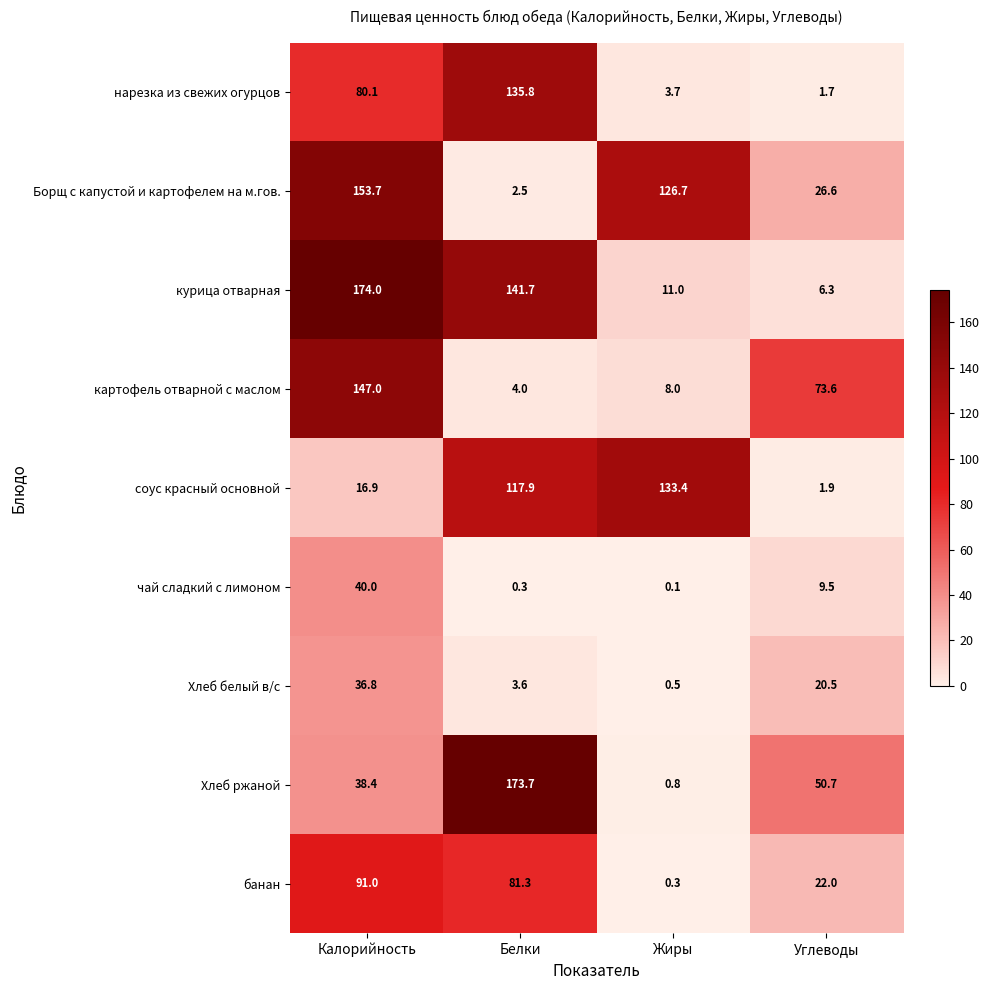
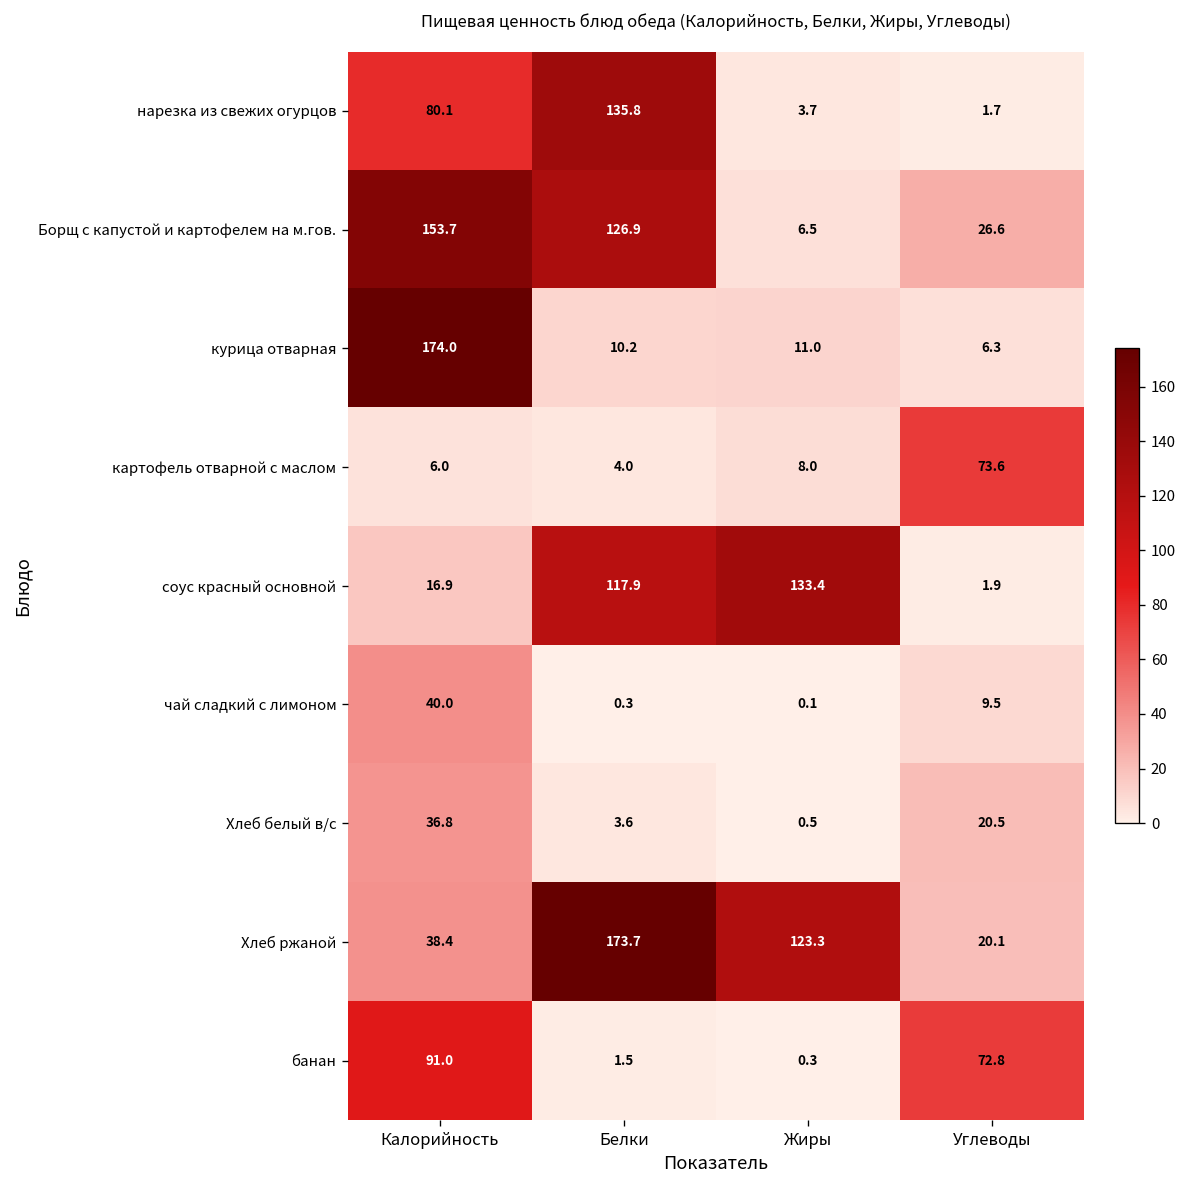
  {
    "нарезка из свежих огурцов": {
      "Калорийность": 80.1,
      "Белки": 135.8,
      "Жиры": 3.7,
      "Углеводы": 1.7
    },
    "Борщ с капустой и картофелем на м.гов.": {
      "Калорийность": 153.7,
-     "Белки": 2.5,
-     "Жиры": 126.7,
+     "Белки": 126.9,
+     "Жиры": 6.5,
      "Углеводы": 26.6
    },
    "курица отварная": {
      "Калорийность": 174.0,
-     "Белки": 141.7,
+     "Белки": 10.2,
      "Жиры": 11.0,
      "Углеводы": 6.3
    },
    "картофель отварной с маслом": {
-     "Калорийность": 147.0,
+     "Калорийность": 6.0,
      "Белки": 4.0,
      "Жиры": 8.0,
      "Углеводы": 73.6
    },
    "соус красный основной": {
      "Калорийность": 16.9,
      "Белки": 117.9,
      "Жиры": 133.4,
      "Углеводы": 1.9
    },
    "чай сладкий с лимоном": {
      "Калорийность": 40.0,
      "Белки": 0.3,
      "Жиры": 0.1,
      "Углеводы": 9.5
    },
    "Хлеб белый в/с": {
      "Калорийность": 36.8,
      "Белки": 3.6,
      "Жиры": 0.5,
      "Углеводы": 20.5
    },
    "Хлеб ржаной": {
      "Калорийность": 38.4,
      "Белки": 173.7,
-     "Жиры": 0.8,
-     "Углеводы": 50.7
+     "Жиры": 123.3,
+     "Углеводы": 20.1
    },
    "банан": {
      "Калорийность": 91.0,
-     "Белки": 81.3,
+     "Белки": 1.5,
      "Жиры": 0.3,
-     "Углеводы": 22.0
+     "Углеводы": 72.8
    }
  }
